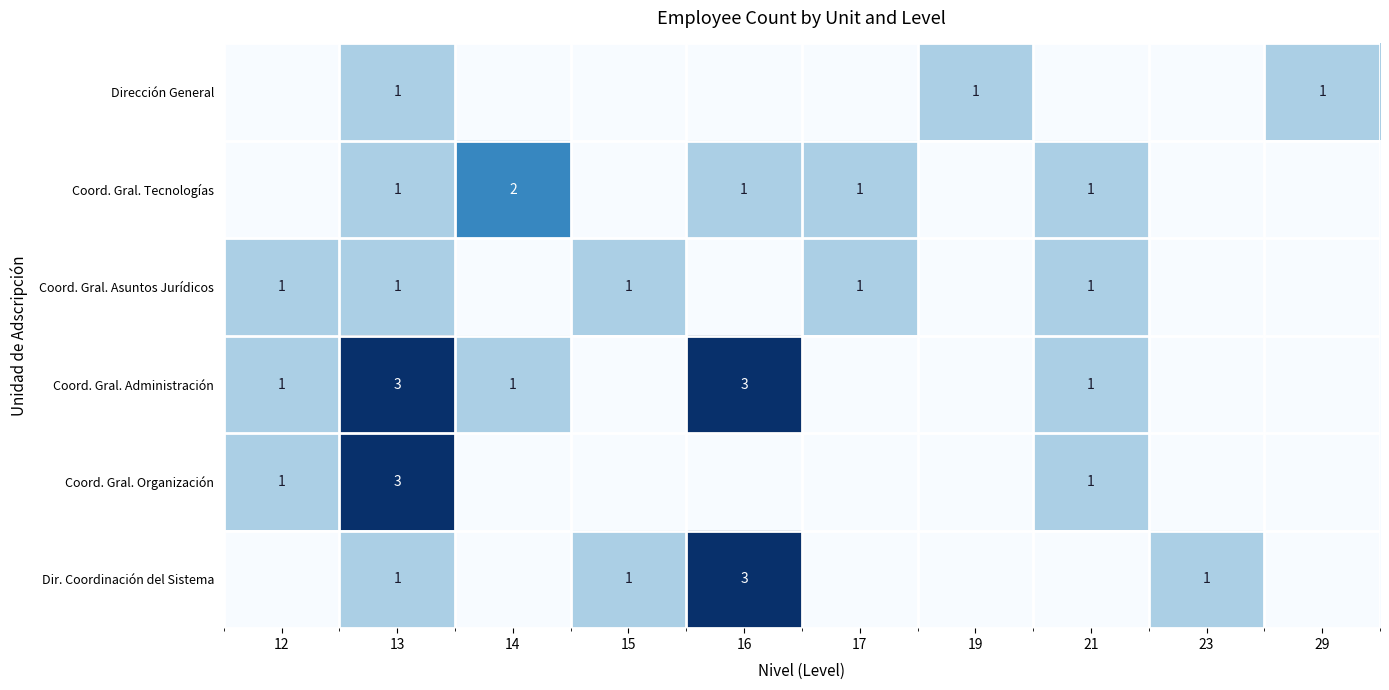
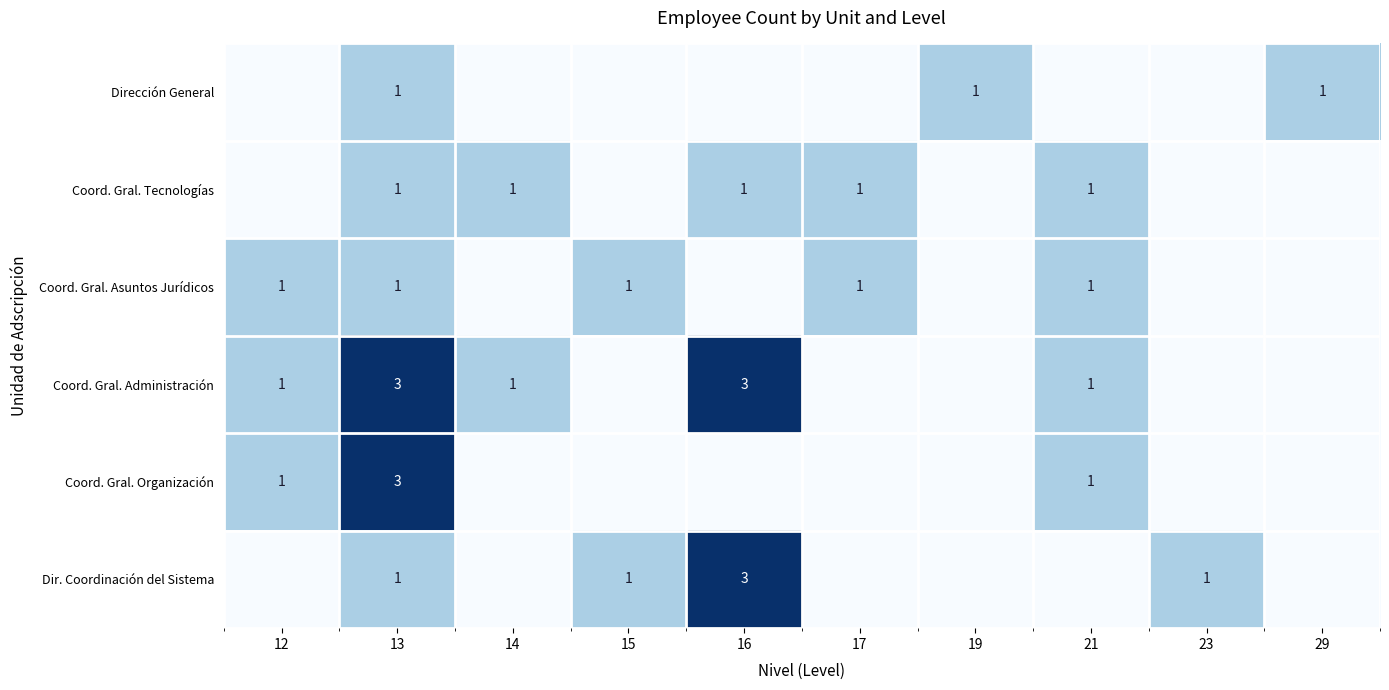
  {
    "Dirección General": {
      "13": 1,
      "19": 1,
      "29": 1
    },
    "Coord. Gral. Tecnologías": {
      "13": 1,
-     "14": 2,
+     "14": 1,
      "16": 1,
      "17": 1,
      "21": 1
    },
    "Coord. Gral. Asuntos Jurídicos": {
      "12": 1,
      "13": 1,
      "15": 1,
      "17": 1,
      "21": 1
    },
    "Coord. Gral. Administración": {
      "12": 1,
      "13": 3,
      "14": 1,
      "16": 3,
      "21": 1
    },
    "Coord. Gral. Organización": {
      "12": 1,
      "13": 3,
      "21": 1
    },
    "Dir. Coordinación del Sistema": {
      "13": 1,
      "15": 1,
      "16": 3,
      "23": 1
    }
  }
